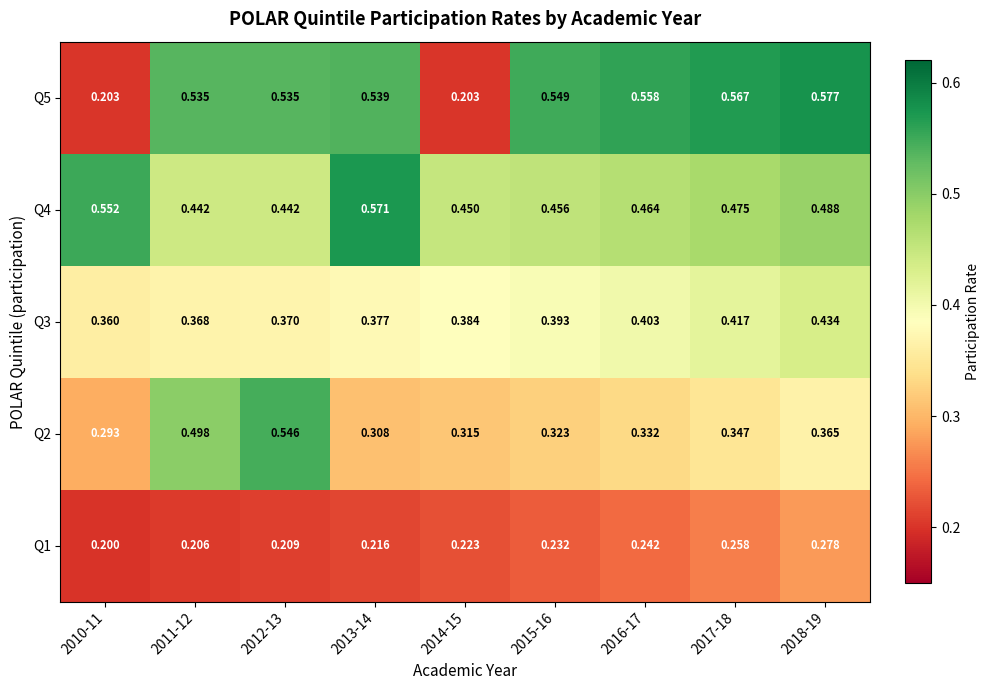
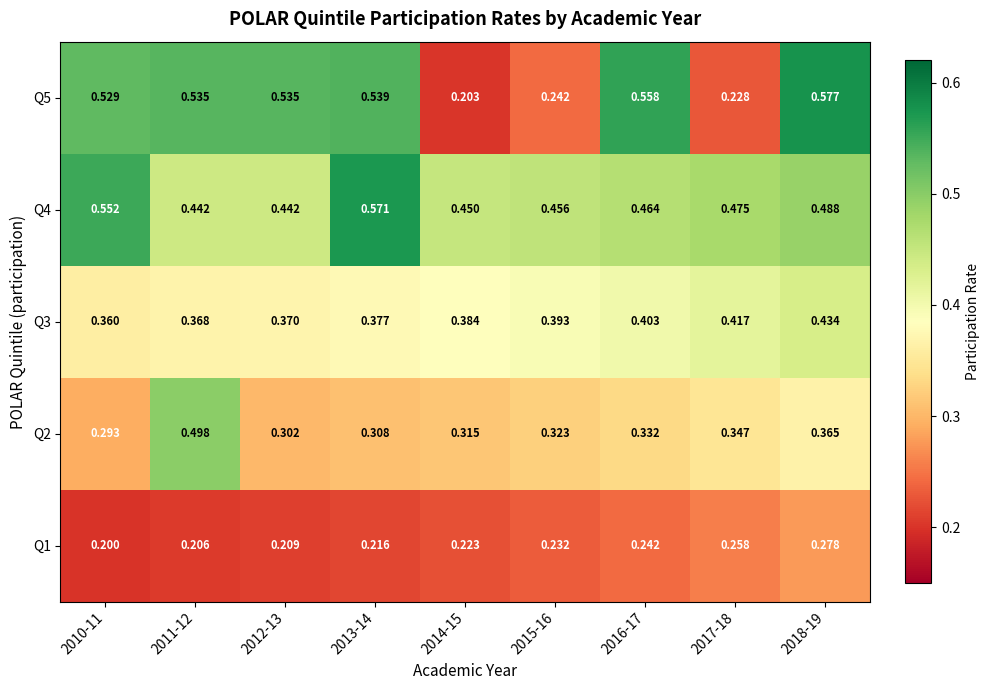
  {
    "Q5": {
-     "2010-11": 0.203,
+     "2010-11": 0.529,
      "2011-12": 0.535,
      "2012-13": 0.535,
      "2013-14": 0.539,
      "2014-15": 0.203,
-     "2015-16": 0.549,
+     "2015-16": 0.242,
      "2016-17": 0.558,
-     "2017-18": 0.567,
+     "2017-18": 0.228,
      "2018-19": 0.577
    },
    "Q4": {
      "2010-11": 0.552,
      "2011-12": 0.442,
      "2012-13": 0.442,
      "2013-14": 0.571,
      "2014-15": 0.450,
      "2015-16": 0.456,
      "2016-17": 0.464,
      "2017-18": 0.475,
      "2018-19": 0.488
    },
    "Q3": {
      "2010-11": 0.360,
      "2011-12": 0.368,
      "2012-13": 0.370,
      "2013-14": 0.377,
      "2014-15": 0.384,
      "2015-16": 0.393,
      "2016-17": 0.403,
      "2017-18": 0.417,
      "2018-19": 0.434
    },
    "Q2": {
      "2010-11": 0.293,
      "2011-12": 0.498,
-     "2012-13": 0.546,
+     "2012-13": 0.302,
      "2013-14": 0.308,
      "2014-15": 0.315,
      "2015-16": 0.323,
      "2016-17": 0.332,
      "2017-18": 0.347,
      "2018-19": 0.365
    },
    "Q1": {
      "2010-11": 0.200,
      "2011-12": 0.206,
      "2012-13": 0.209,
      "2013-14": 0.216,
      "2014-15": 0.223,
      "2015-16": 0.232,
      "2016-17": 0.242,
      "2017-18": 0.258,
      "2018-19": 0.278
    }
  }
